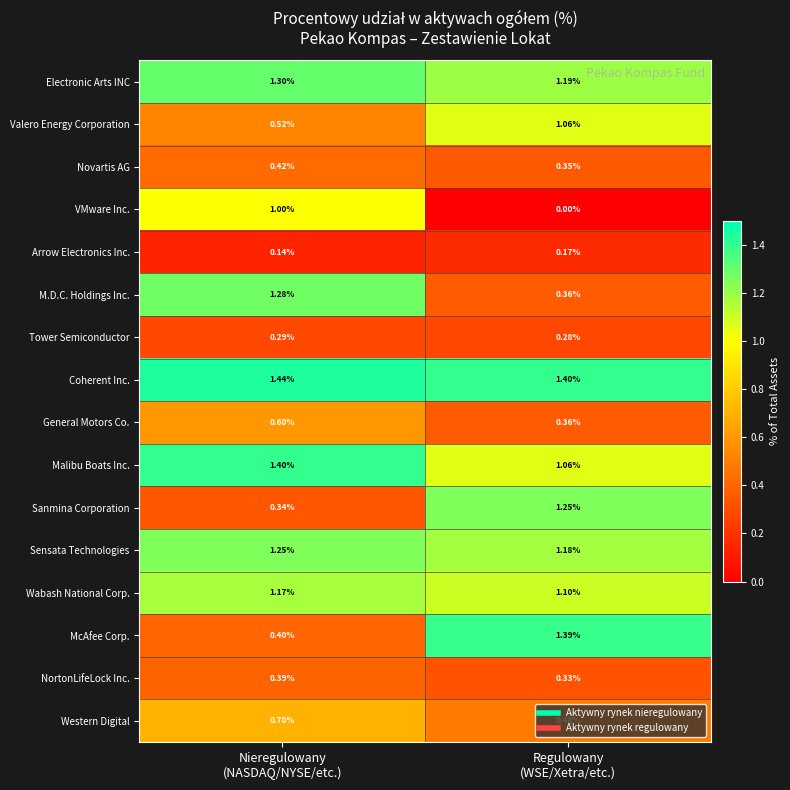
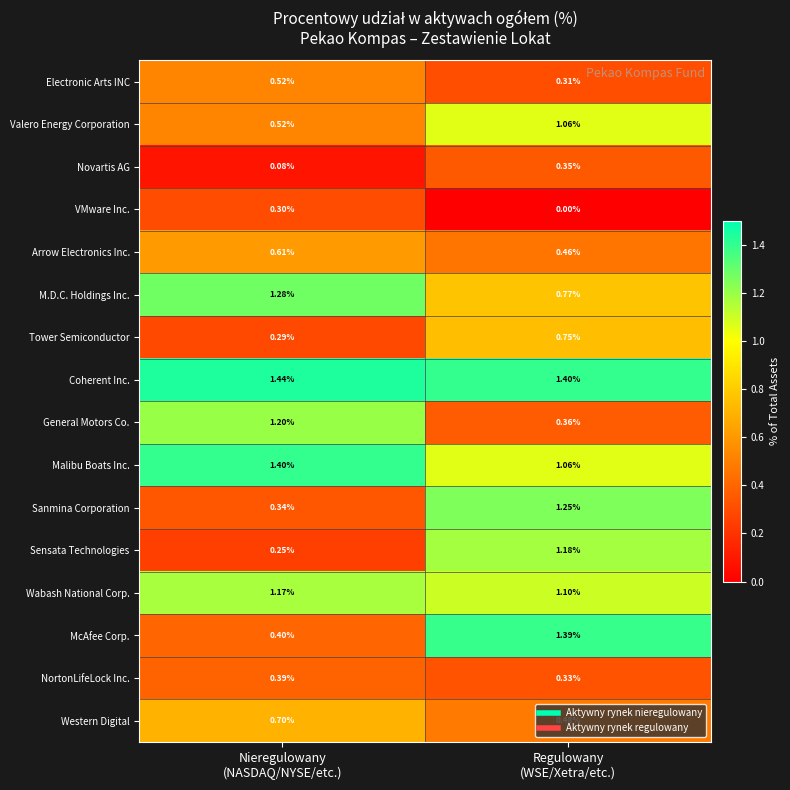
  {
    "Electronic Arts INC": {
-     "Nieregulowany (NASDAQ/NYSE/etc.)": "1.30%",
-     "Regulowany (WSE/Xetra/etc.)": "1.19%"
+     "Nieregulowany (NASDAQ/NYSE/etc.)": "0.52%",
+     "Regulowany (WSE/Xetra/etc.)": "0.31%"
    },
    "Valero Energy Corporation": {
      "Nieregulowany (NASDAQ/NYSE/etc.)": "0.52%",
      "Regulowany (WSE/Xetra/etc.)": "1.06%"
    },
    "Novartis AG": {
-     "Nieregulowany (NASDAQ/NYSE/etc.)": "0.42%",
+     "Nieregulowany (NASDAQ/NYSE/etc.)": "0.08%",
      "Regulowany (WSE/Xetra/etc.)": "0.35%"
    },
    "VMware Inc.": {
-     "Nieregulowany (NASDAQ/NYSE/etc.)": "1.00%",
+     "Nieregulowany (NASDAQ/NYSE/etc.)": "0.30%",
      "Regulowany (WSE/Xetra/etc.)": "0.00%"
    },
    "Arrow Electronics Inc.": {
-     "Nieregulowany (NASDAQ/NYSE/etc.)": "0.14%",
-     "Regulowany (WSE/Xetra/etc.)": "0.17%"
+     "Nieregulowany (NASDAQ/NYSE/etc.)": "0.61%",
+     "Regulowany (WSE/Xetra/etc.)": "0.46%"
    },
    "M.D.C. Holdings Inc.": {
      "Nieregulowany (NASDAQ/NYSE/etc.)": "1.28%",
-     "Regulowany (WSE/Xetra/etc.)": "0.36%"
+     "Regulowany (WSE/Xetra/etc.)": "0.77%"
    },
    "Tower Semiconductor": {
      "Nieregulowany (NASDAQ/NYSE/etc.)": "0.29%",
-     "Regulowany (WSE/Xetra/etc.)": "0.28%"
+     "Regulowany (WSE/Xetra/etc.)": "0.75%"
    },
    "Coherent Inc.": {
      "Nieregulowany (NASDAQ/NYSE/etc.)": "1.44%",
      "Regulowany (WSE/Xetra/etc.)": "1.40%"
    },
    "General Motors Co.": {
-     "Nieregulowany (NASDAQ/NYSE/etc.)": "0.60%",
+     "Nieregulowany (NASDAQ/NYSE/etc.)": "1.20%",
      "Regulowany (WSE/Xetra/etc.)": "0.36%"
    },
    "Malibu Boats Inc.": {
      "Nieregulowany (NASDAQ/NYSE/etc.)": "1.40%",
      "Regulowany (WSE/Xetra/etc.)": "1.06%"
    },
    "Sanmina Corporation": {
      "Nieregulowany (NASDAQ/NYSE/etc.)": "0.34%",
      "Regulowany (WSE/Xetra/etc.)": "1.25%"
    },
    "Sensata Technologies": {
-     "Nieregulowany (NASDAQ/NYSE/etc.)": "1.25%",
+     "Nieregulowany (NASDAQ/NYSE/etc.)": "0.25%",
      "Regulowany (WSE/Xetra/etc.)": "1.18%"
    },
    "Wabash National Corp.": {
      "Nieregulowany (NASDAQ/NYSE/etc.)": "1.17%",
      "Regulowany (WSE/Xetra/etc.)": "1.10%"
    },
    "McAfee Corp.": {
      "Nieregulowany (NASDAQ/NYSE/etc.)": "0.40%",
      "Regulowany (WSE/Xetra/etc.)": "1.39%"
    },
    "NortonLifeLock Inc.": {
      "Nieregulowany (NASDAQ/NYSE/etc.)": "0.39%",
      "Regulowany (WSE/Xetra/etc.)": "0.33%"
    },
    "Western Digital": {
      "Nieregulowany (NASDAQ/NYSE/etc.)": "0.70%"
    }
  }
